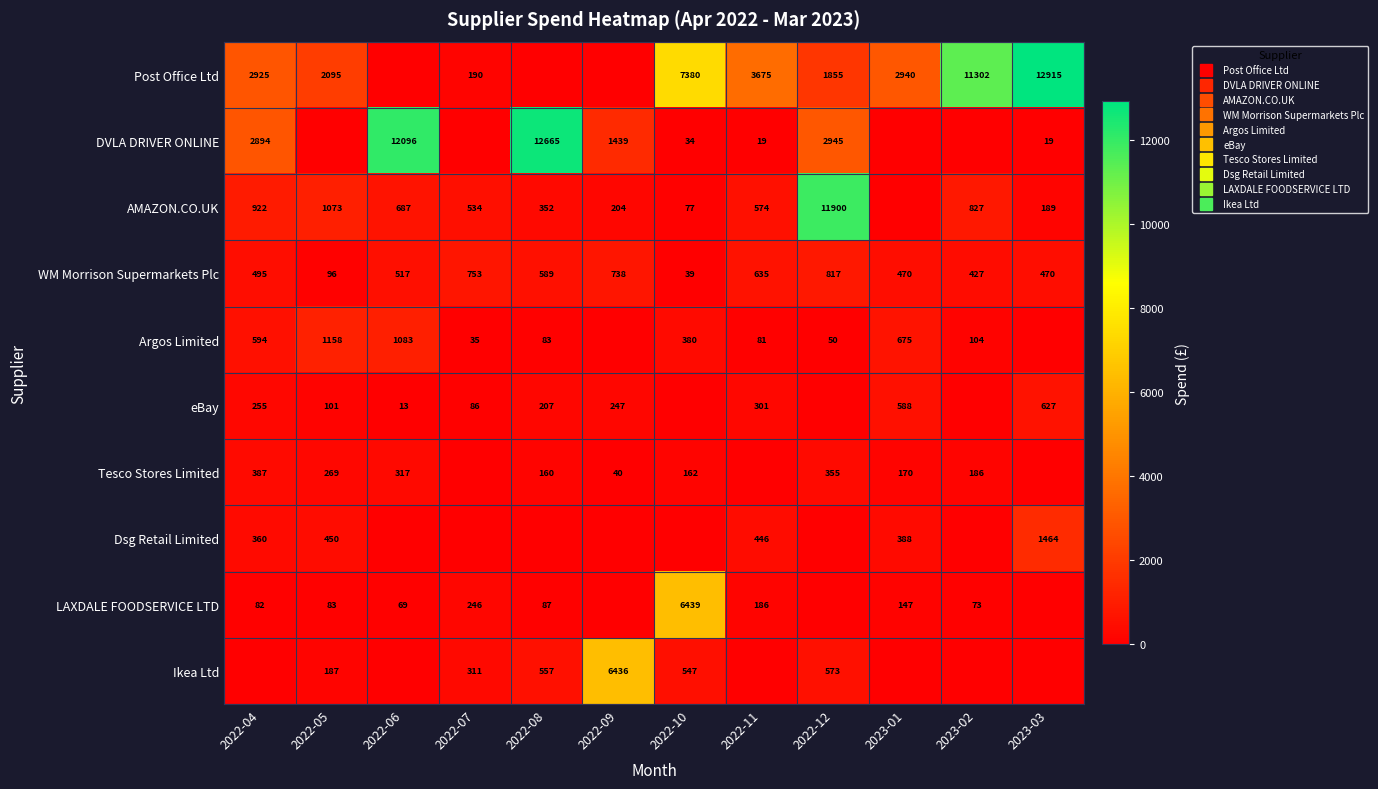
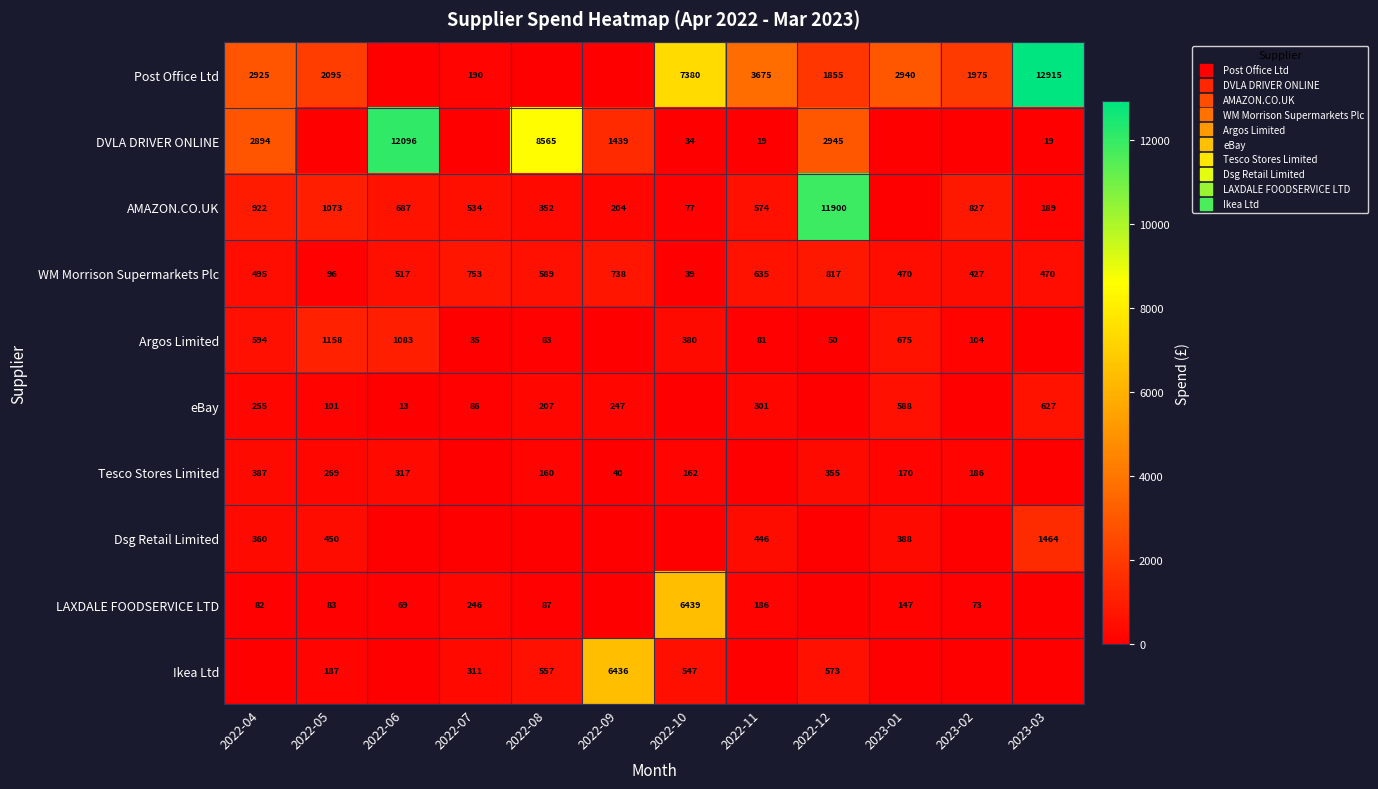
  {
    "Post Office Ltd": {
      "2022-04": 2925,
      "2022-05": 2095,
      "2022-07": 190,
      "2022-10": 7380,
      "2022-11": 3675,
      "2022-12": 1855,
      "2023-01": 2940,
-     "2023-02": 11302,
+     "2023-02": 1975,
      "2023-03": 12915
    },
    "DVLA DRIVER ONLINE": {
      "2022-04": 2894,
      "2022-06": 12096,
-     "2022-08": 12665,
+     "2022-08": 8565,
      "2022-09": 1439,
      "2022-10": 34,
      "2022-11": 19,
      "2022-12": 2945,
      "2023-03": 19
    },
    "AMAZON.CO.UK": {
      "2022-04": 922,
      "2022-05": 1073,
      "2022-06": 687,
      "2022-07": 534,
      "2022-08": 352,
      "2022-09": 204,
      "2022-10": 77,
      "2022-11": 574,
      "2022-12": 11900,
      "2023-02": 827,
      "2023-03": 189
    },
    "WM Morrison Supermarkets Plc": {
      "2022-04": 495,
      "2022-05": 96,
      "2022-06": 517,
      "2022-07": 753,
      "2022-08": 589,
      "2022-09": 738,
      "2022-10": 39,
      "2022-11": 635,
      "2022-12": 817,
      "2023-01": 470,
      "2023-02": 427,
      "2023-03": 470
    },
    "Argos Limited": {
      "2022-04": 594,
      "2022-05": 1158,
      "2022-06": 1083,
      "2022-07": 35,
      "2022-08": 83,
      "2022-10": 380,
      "2022-11": 81,
      "2022-12": 50,
      "2023-01": 675,
      "2023-02": 104
    },
    "eBay": {
      "2022-04": 255,
      "2022-05": 101,
      "2022-06": 13,
      "2022-07": 86,
      "2022-08": 207,
      "2022-09": 247,
      "2022-11": 301,
      "2023-01": 588,
      "2023-03": 627
    },
    "Tesco Stores Limited": {
      "2022-04": 387,
      "2022-05": 269,
      "2022-06": 317,
      "2022-08": 160,
      "2022-09": 40,
      "2022-10": 162,
      "2022-12": 355,
      "2023-01": 170,
      "2023-02": 186
    },
    "Dsg Retail Limited": {
      "2022-04": 360,
      "2022-05": 450,
      "2022-11": 446,
      "2023-01": 388,
      "2023-03": 1464
    },
    "LAXDALE FOODSERVICE LTD": {
      "2022-04": 82,
      "2022-05": 83,
      "2022-06": 69,
      "2022-07": 246,
      "2022-08": 87,
      "2022-10": 6439,
      "2022-11": 186,
      "2023-01": 147,
      "2023-02": 73
    },
    "Ikea Ltd": {
      "2022-05": 187,
      "2022-07": 311,
      "2022-08": 557,
      "2022-09": 6436,
      "2022-10": 547,
      "2022-12": 573
    }
  }
